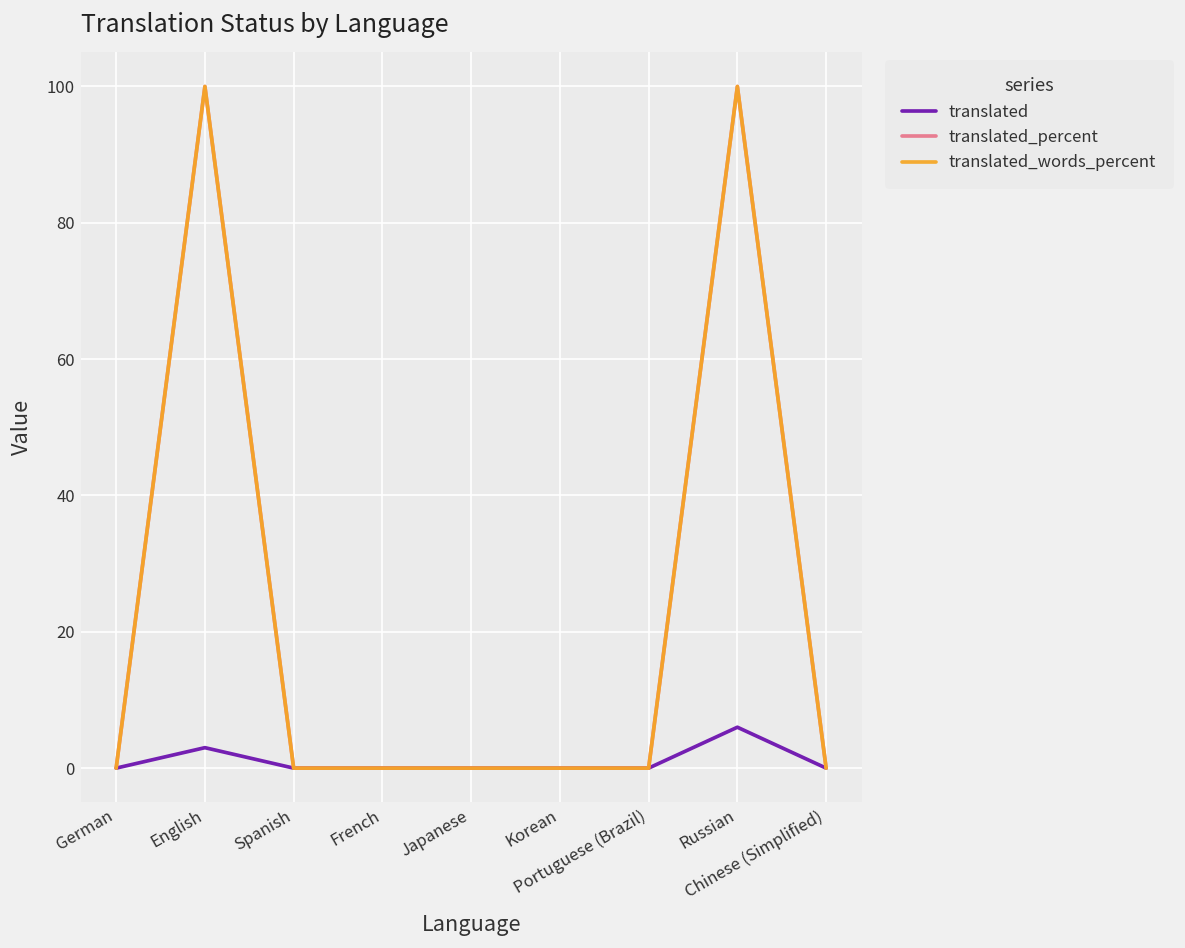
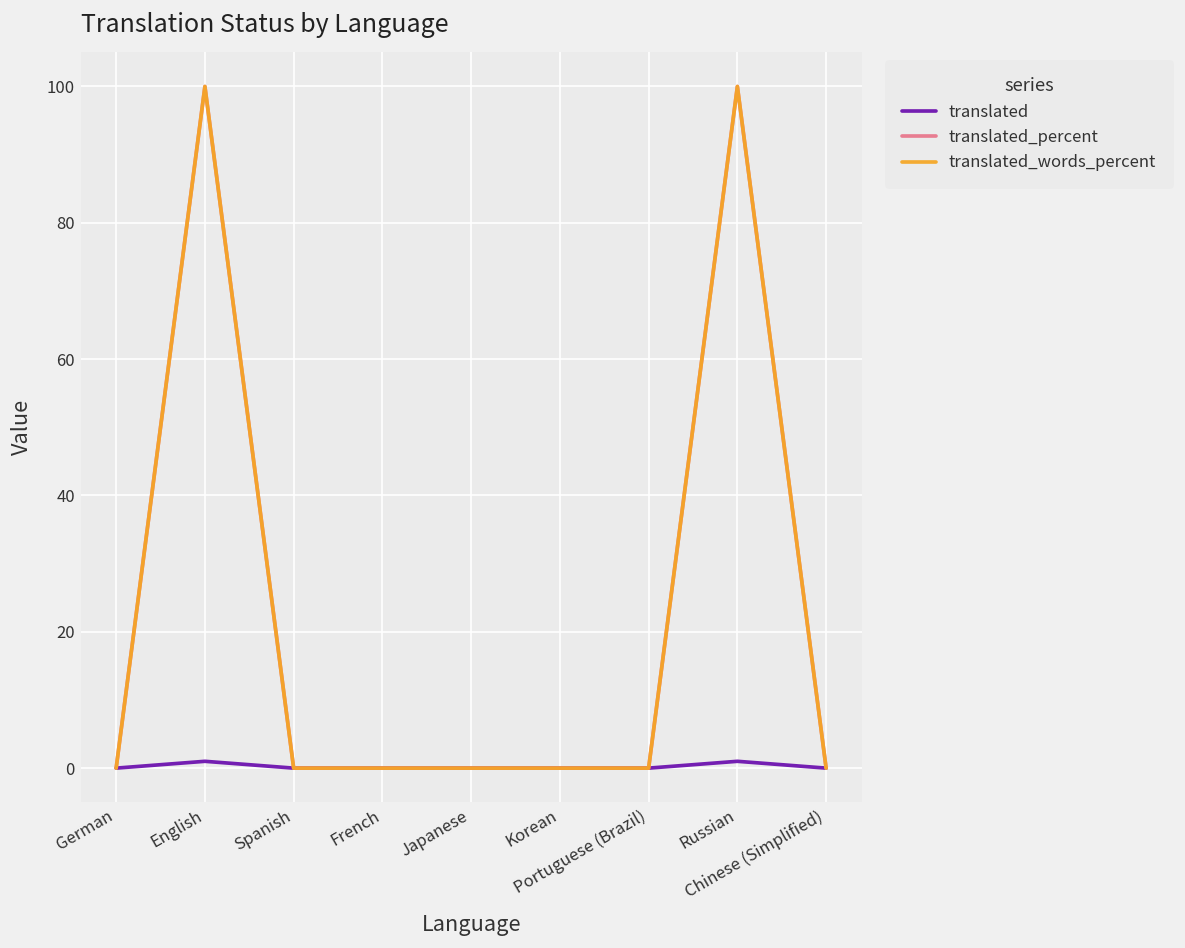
  {
    "translated": {
-     "English": 3,
-     "Russian": 6
+     "English": 1,
+     "Russian": 1
    },
    "translated_words_percent": {
      "English": 100,
      "Russian": 100
    }
  }
